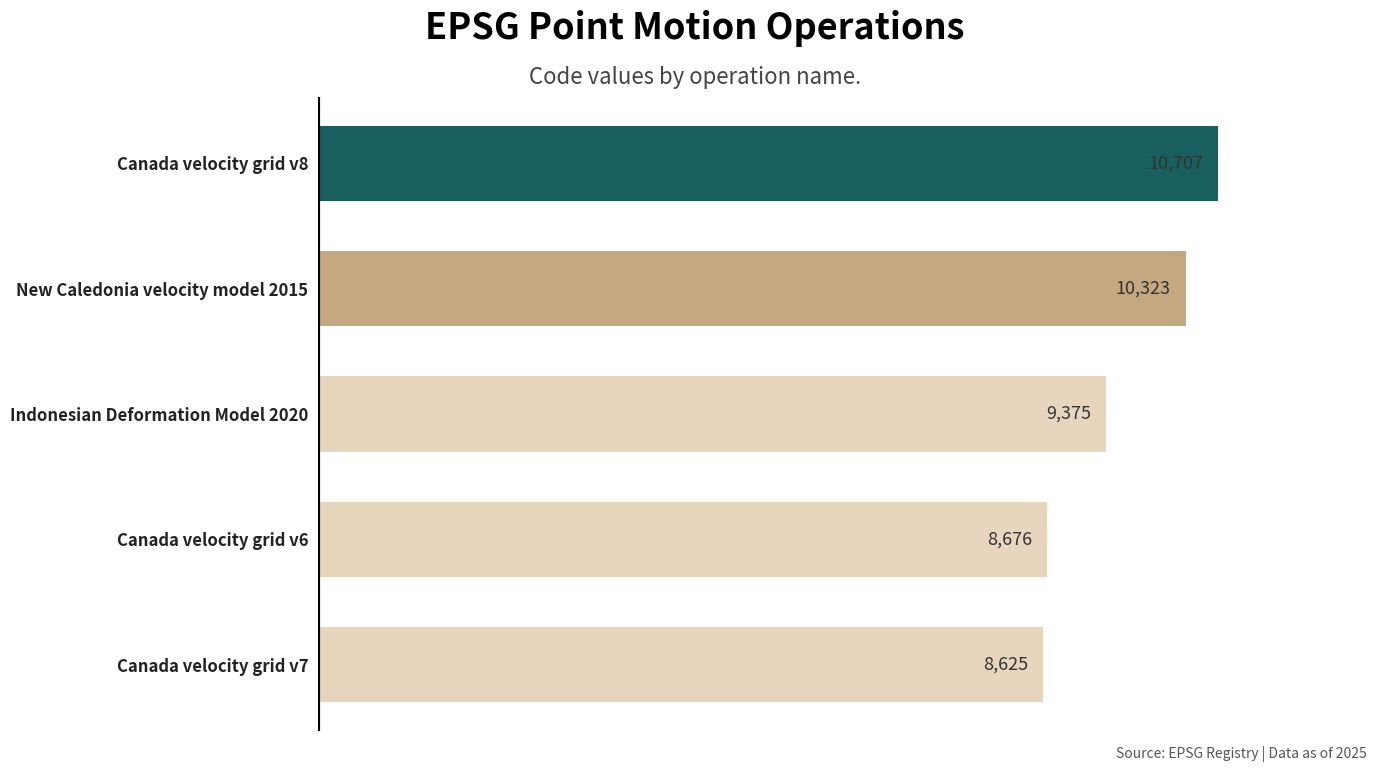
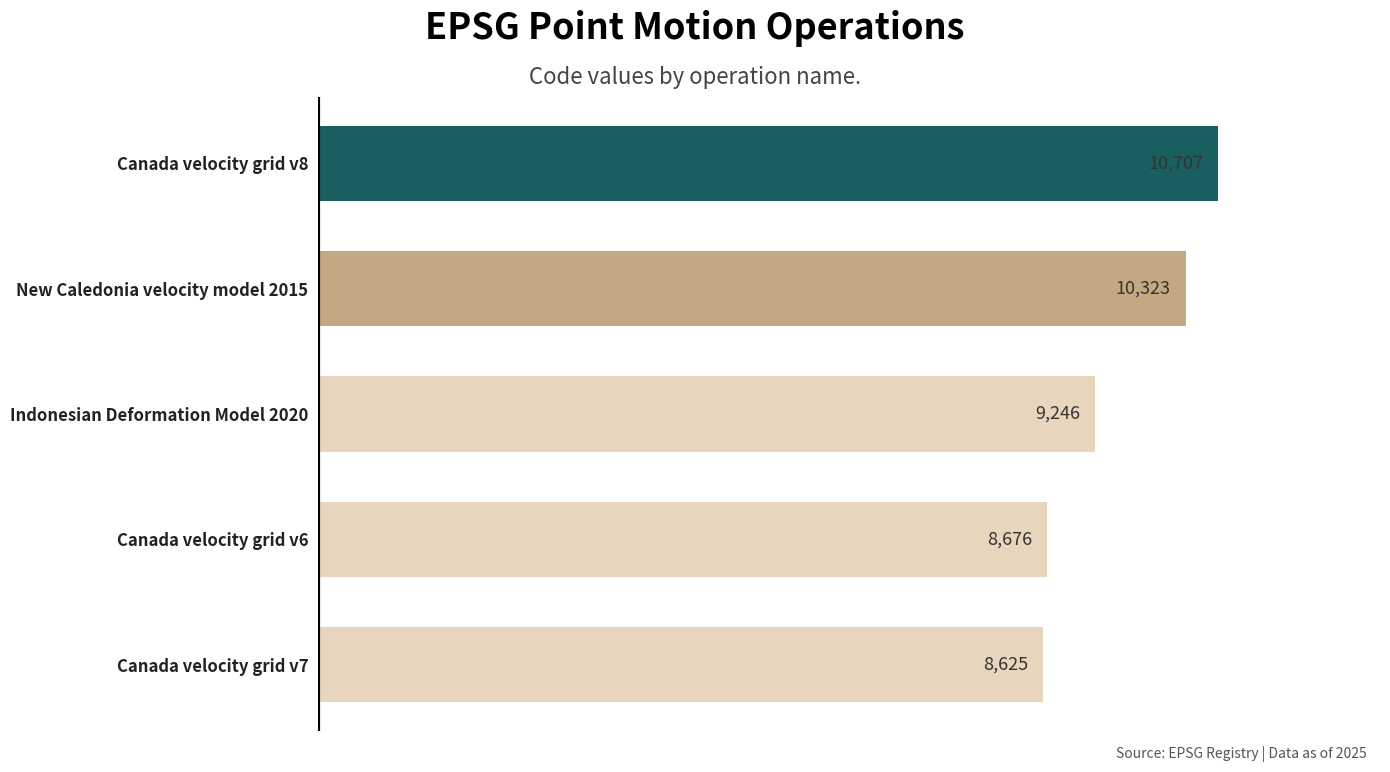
  {
    "New Caledonia velocity model 2015": "10,323",
-   "Indonesian Deformation Model 2020": "9,375",
+   "Indonesian Deformation Model 2020": "9,246",
    "Canada velocity grid v6": "8,676",
    "Canada velocity grid v7": "8,625"
  }
